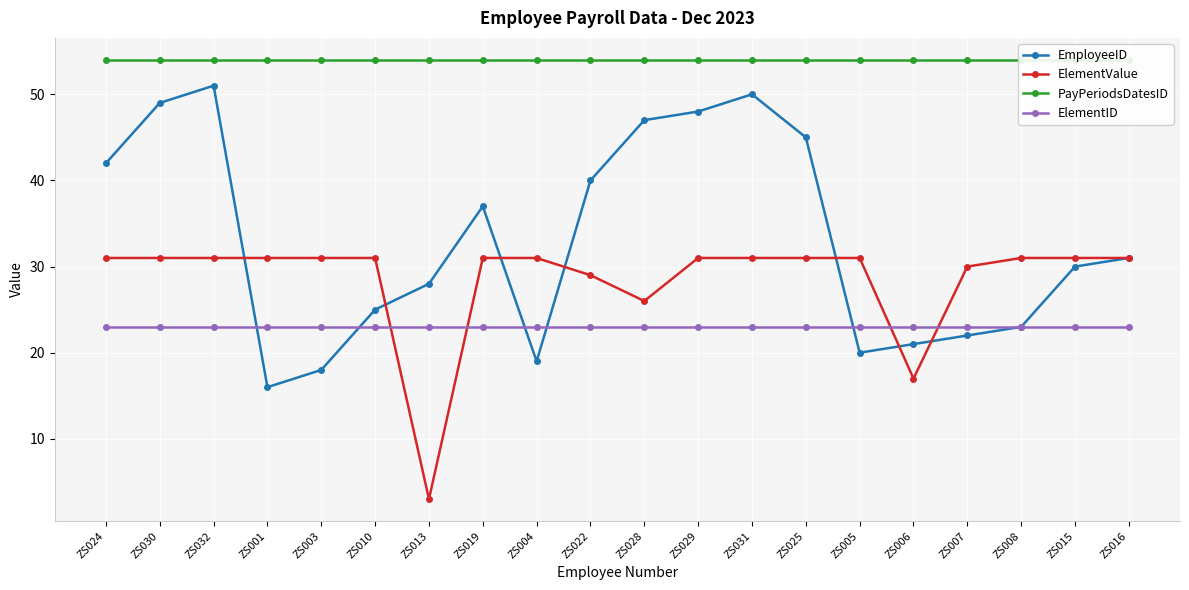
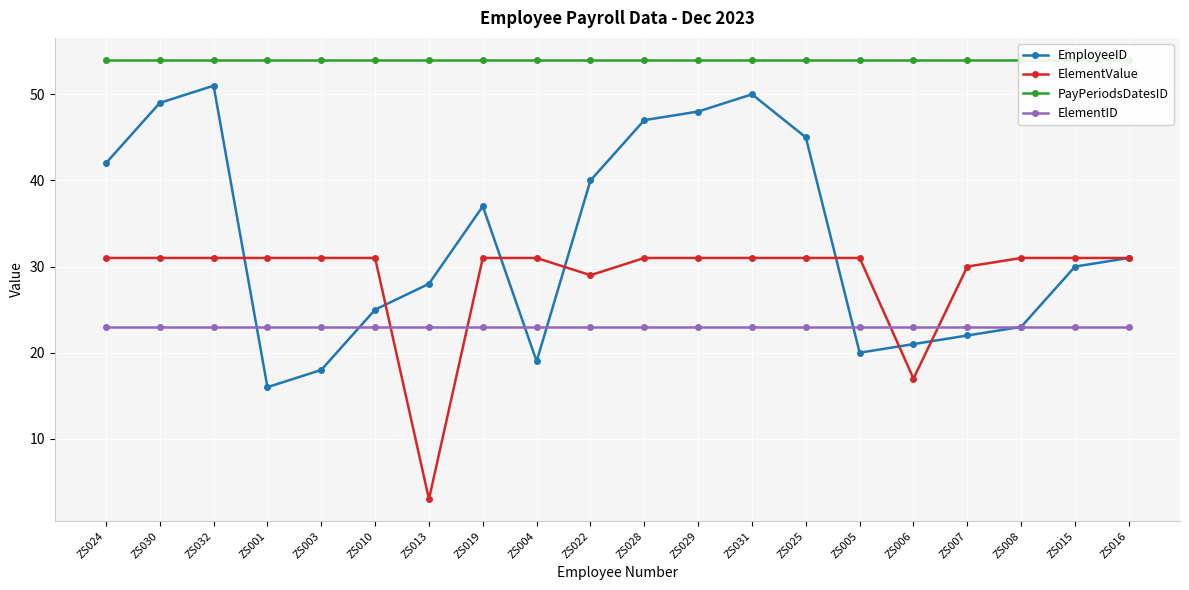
  {
    "EmployeeID": {
      "ZS024": 42,
      "ZS030": 49,
      "ZS032": 51,
      "ZS001": 16,
      "ZS003": 18,
      "ZS010": 25,
      "ZS013": 28,
      "ZS019": 37,
      "ZS004": 19,
      "ZS022": 40,
      "ZS028": 47,
      "ZS029": 48,
      "ZS031": 50,
      "ZS025": 45,
      "ZS005": 20,
      "ZS006": 21,
      "ZS007": 22,
      "ZS015": 30
    },
    "ElementValue": {
      "ZS024": 31,
      "ZS030": 31,
      "ZS032": 31,
      "ZS001": 31,
      "ZS003": 31,
      "ZS010": 31,
      "ZS013": 3,
      "ZS019": 31,
      "ZS004": 31,
      "ZS022": 29,
-     "ZS028": 26,
+     "ZS028": 31,
      "ZS029": 31,
      "ZS031": 31,
      "ZS025": 31,
      "ZS005": 31,
      "ZS006": 17,
      "ZS007": 30,
      "ZS008": 31,
      "ZS015": 31
    },
    "PayPeriodsDatesID": {
      "ZS024": 54,
      "ZS030": 54,
      "ZS032": 54,
      "ZS001": 54,
      "ZS003": 54,
      "ZS010": 54,
      "ZS013": 54,
      "ZS019": 54,
      "ZS004": 54,
      "ZS022": 54,
      "ZS028": 54,
      "ZS029": 54,
      "ZS031": 54,
      "ZS025": 54,
      "ZS005": 54,
      "ZS006": 54,
      "ZS007": 54
    },
    "ElementID": {
      "ZS024": 23,
      "ZS030": 23,
      "ZS032": 23,
      "ZS001": 23,
      "ZS003": 23,
      "ZS010": 23,
      "ZS013": 23,
      "ZS019": 23,
      "ZS004": 23,
      "ZS022": 23,
      "ZS028": 23,
      "ZS029": 23,
      "ZS031": 23,
      "ZS025": 23,
      "ZS005": 23,
      "ZS006": 23,
      "ZS007": 23,
      "ZS015": 23,
      "ZS016": 23
    }
  }
